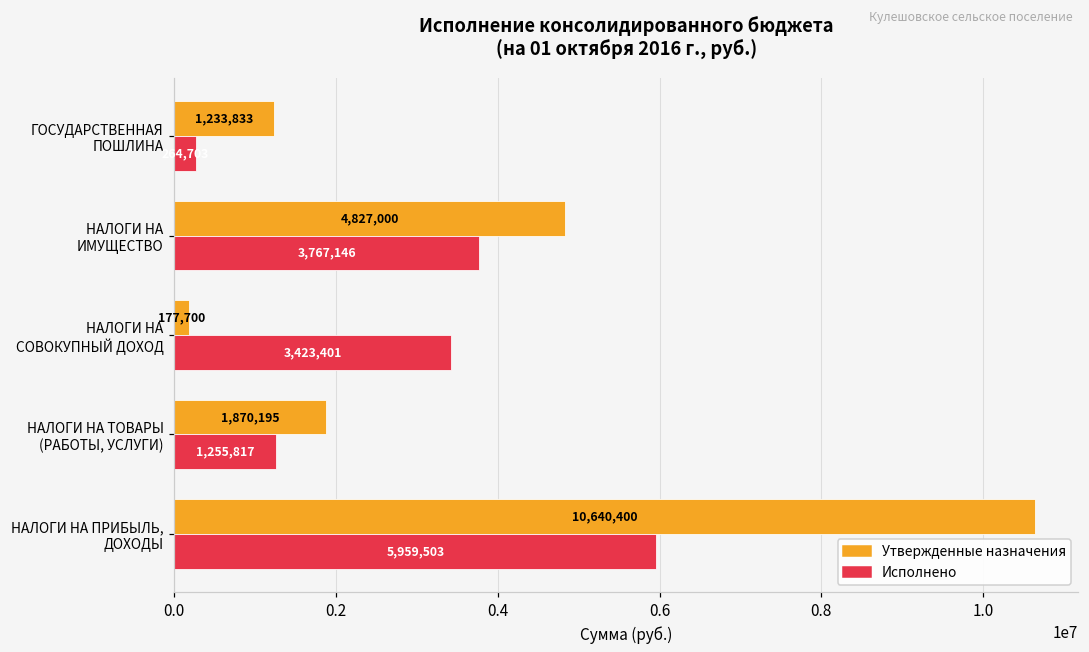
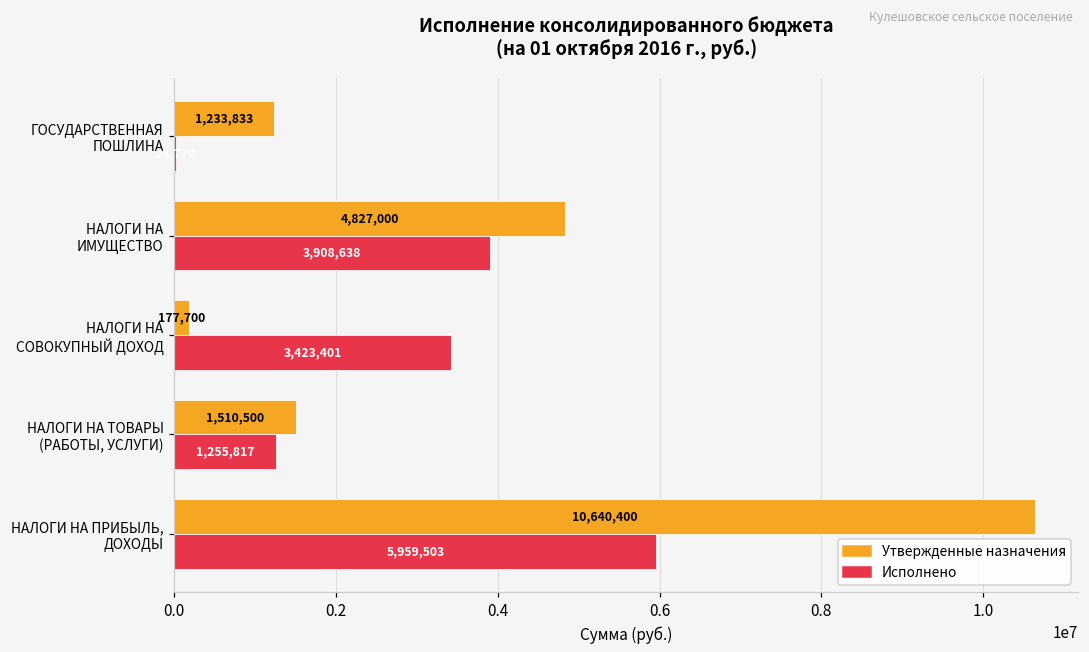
  {
    "Утвержденные назначения": {
      "ГОСУДАРСТВЕННАЯ ПОШЛИНА": "1,233,833",
      "НАЛОГИ НА ИМУЩЕСТВО": "4,827,000",
      "НАЛОГИ НА СОВОКУПНЫЙ ДОХОД": "177,700",
-     "НАЛОГИ НА ТОВАРЫ (РАБОТЫ, УСЛУГИ)": "1,870,195",
+     "НАЛОГИ НА ТОВАРЫ (РАБОТЫ, УСЛУГИ)": "1,510,500",
      "НАЛОГИ НА ПРИБЫЛЬ, ДОХОДЫ": "10,640,400"
    },
    "Исполнено": {
-     "ГОСУДАРСТВЕННАЯ ПОШЛИНА": "300000",
-     "НАЛОГИ НА ИМУЩЕСТВО": "3,767,146",
+     "ГОСУДАРСТВЕННАЯ ПОШЛИНА": "0",
+     "НАЛОГИ НА ИМУЩЕСТВО": "3,908,638",
      "НАЛОГИ НА СОВОКУПНЫЙ ДОХОД": "3,423,401",
      "НАЛОГИ НА ТОВАРЫ (РАБОТЫ, УСЛУГИ)": "1,255,817",
      "НАЛОГИ НА ПРИБЫЛЬ, ДОХОДЫ": "5,959,503"
    }
  }
